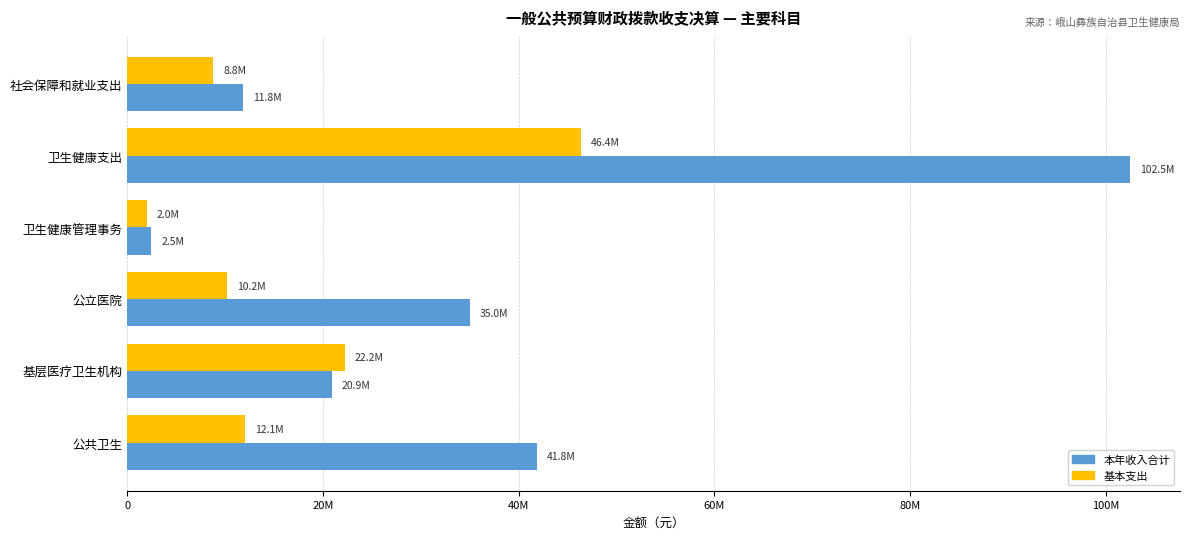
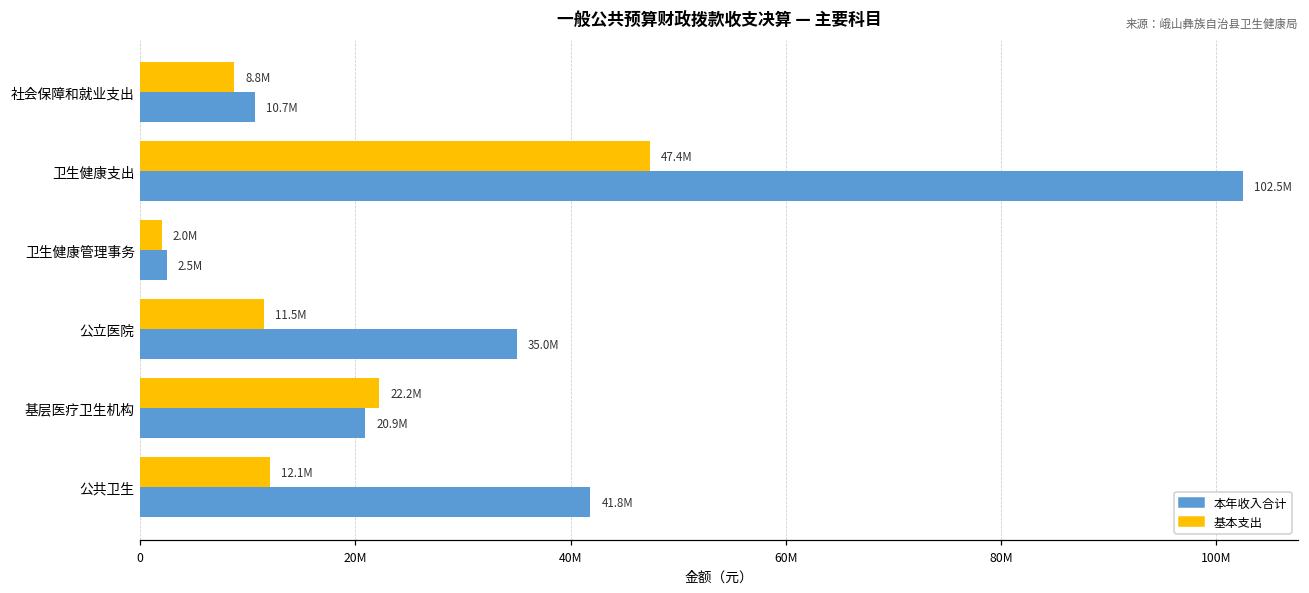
  {
    "本年收入合计": {
-     "社会保障和就业支出": "11.8M",
+     "社会保障和就业支出": "10.7M",
      "卫生健康支出": "102.5M",
      "卫生健康管理事务": "2.5M",
      "公立医院": "35.0M",
      "基层医疗卫生机构": "20.9M",
      "公共卫生": "41.8M"
    },
    "基本支出": {
      "社会保障和就业支出": "8.8M",
-     "卫生健康支出": "46.4M",
+     "卫生健康支出": "47.4M",
      "卫生健康管理事务": "2.0M",
-     "公立医院": "10.2M",
+     "公立医院": "11.5M",
      "基层医疗卫生机构": "22.2M",
      "公共卫生": "12.1M"
    }
  }
